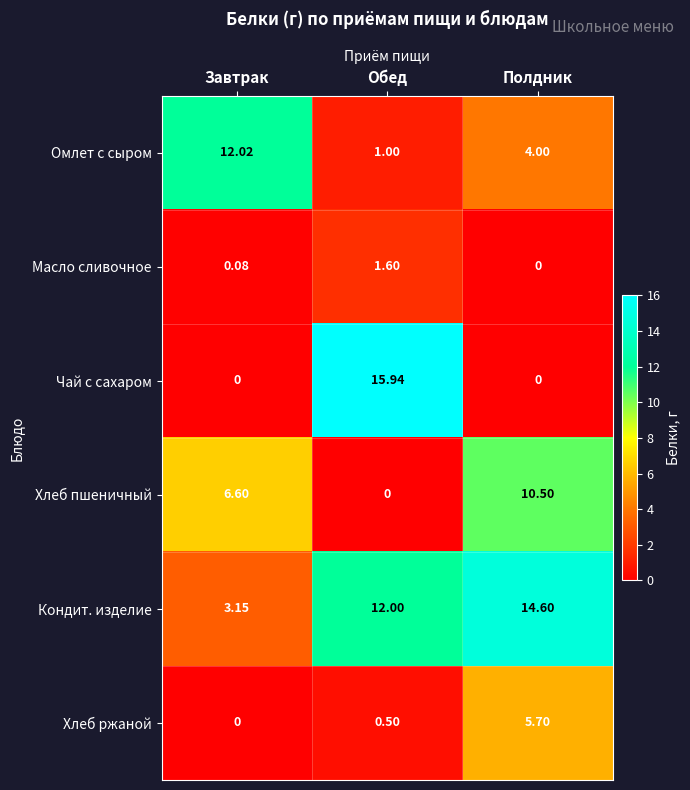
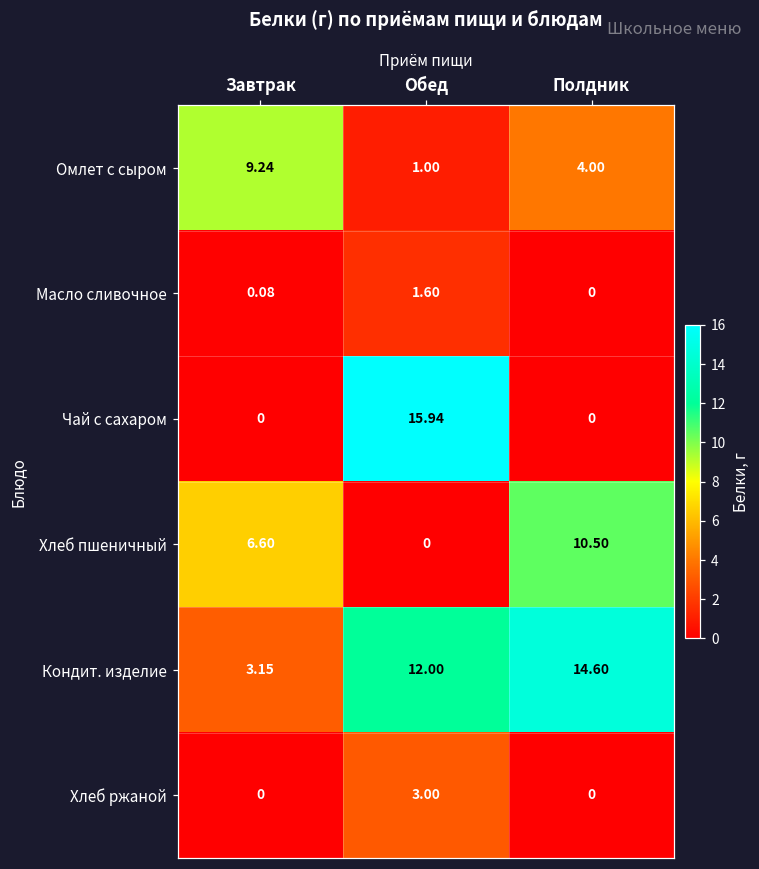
  {
    "Омлет с сыром": {
-     "Завтрак": 12.02,
+     "Завтрак": 9.24,
      "Обед": 1.00,
      "Полдник": 4.00
    },
    "Масло сливочное": {
      "Завтрак": 0.08,
      "Обед": 1.60,
      "Полдник": 0
    },
    "Чай с сахаром": {
      "Завтрак": 0,
      "Обед": 15.94,
      "Полдник": 0
    },
    "Хлеб пшеничный": {
      "Завтрак": 6.60,
      "Обед": 0,
      "Полдник": 10.50
    },
    "Кондит. изделие": {
      "Завтрак": 3.15,
      "Обед": 12.00,
      "Полдник": 14.60
    },
    "Хлеб ржаной": {
      "Завтрак": 0,
-     "Обед": 0.50,
-     "Полдник": 5.70
+     "Обед": 3.00,
+     "Полдник": 0
    }
  }
